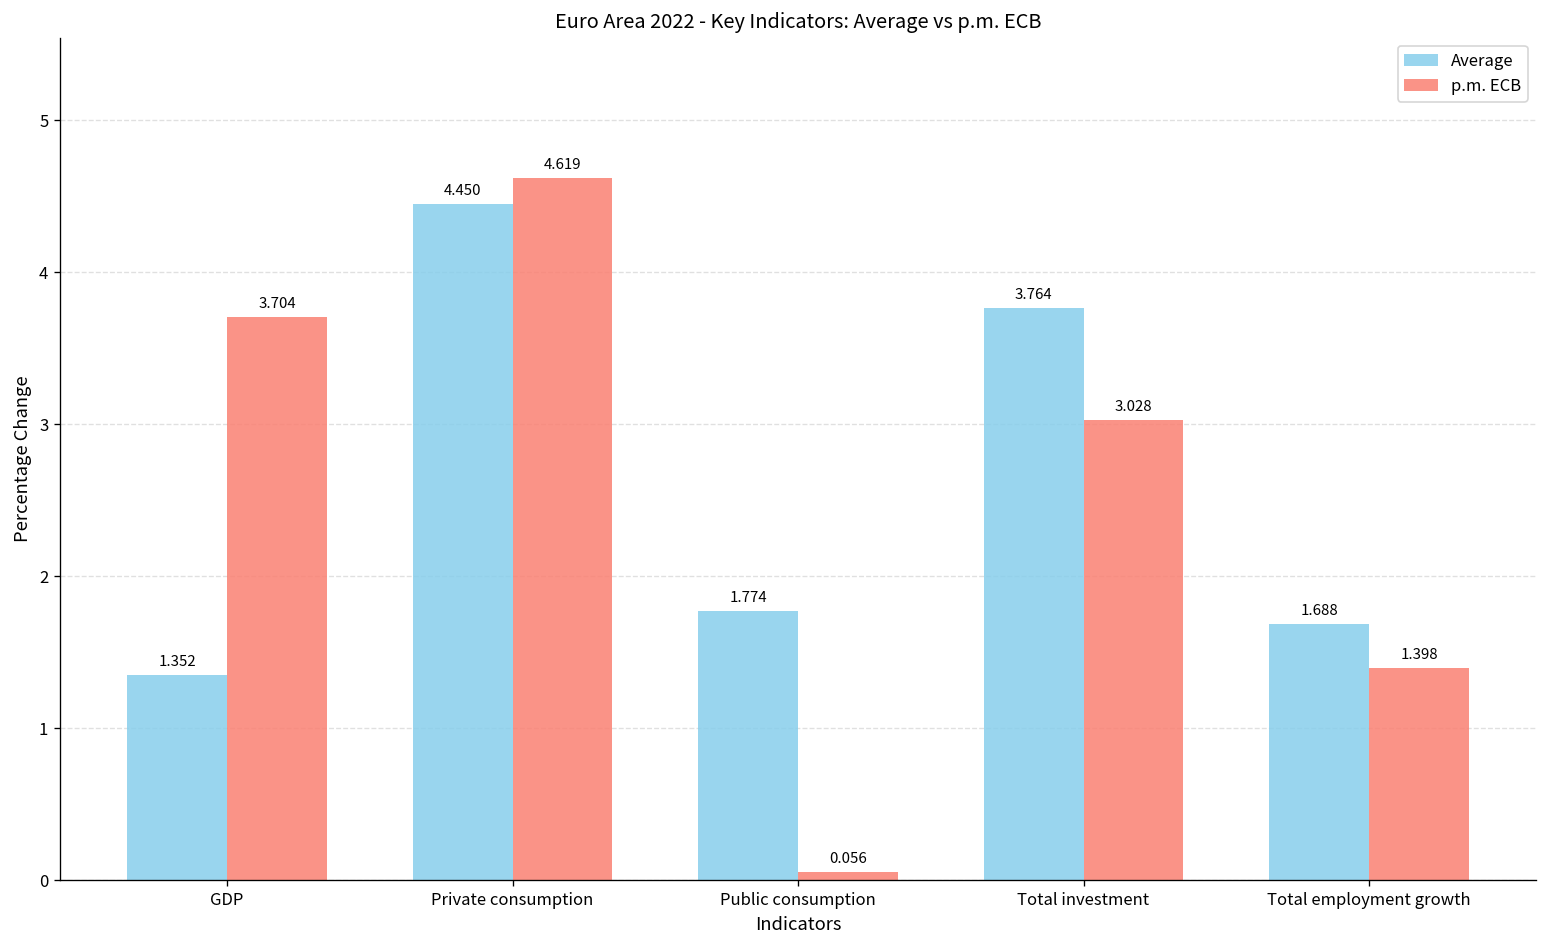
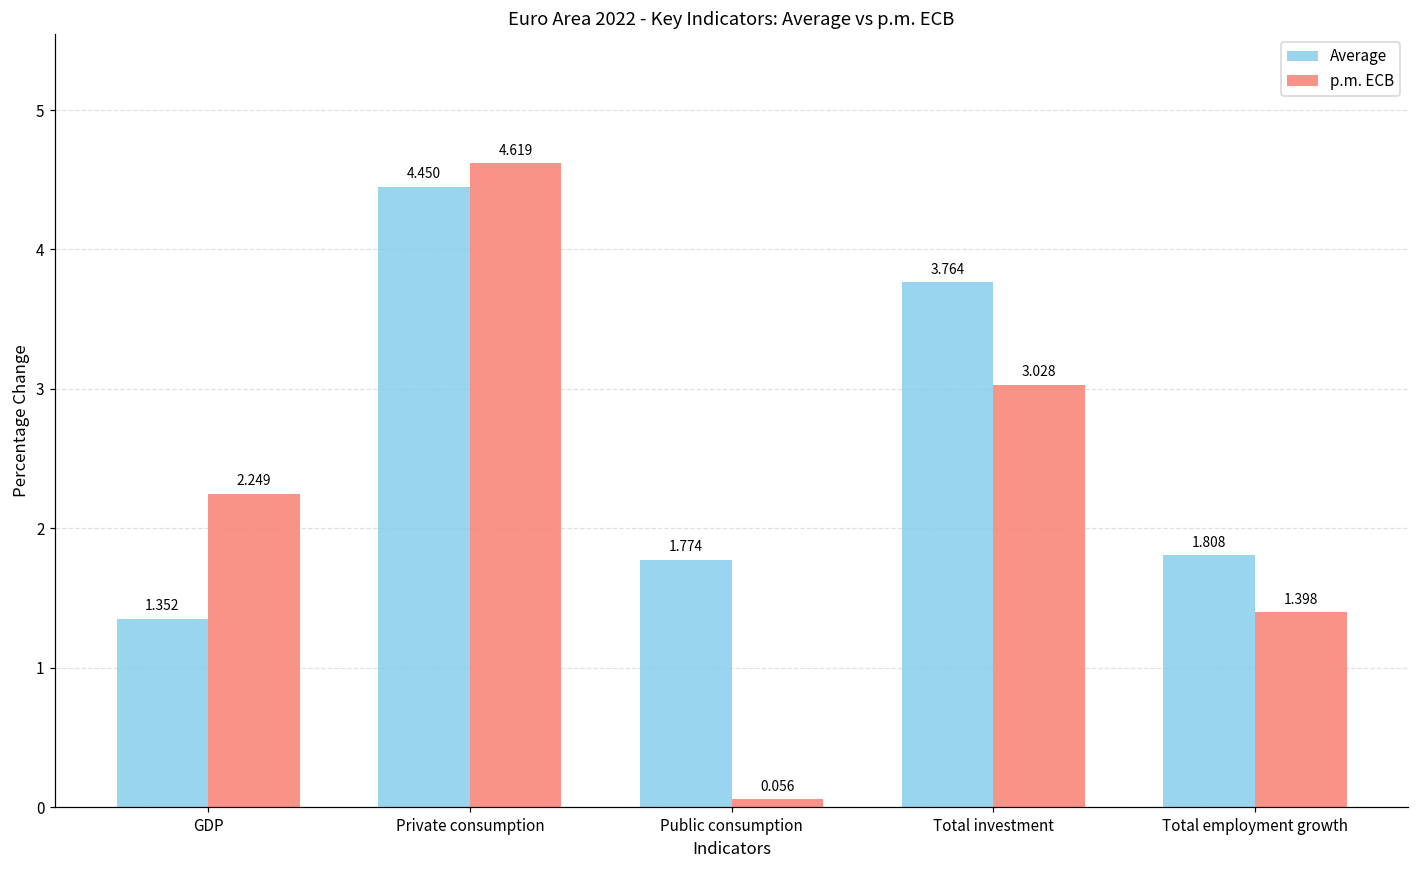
  {
    "Average": {
      "GDP": 1.352,
      "Private consumption": 4.450,
      "Public consumption": 1.774,
      "Total investment": 3.764,
-     "Total employment growth": 1.688
+     "Total employment growth": 1.808
    },
    "p.m. ECB": {
-     "GDP": 3.704,
+     "GDP": 2.249,
      "Private consumption": 4.619,
      "Public consumption": 0.056,
      "Total investment": 3.028,
      "Total employment growth": 1.398
    }
  }
